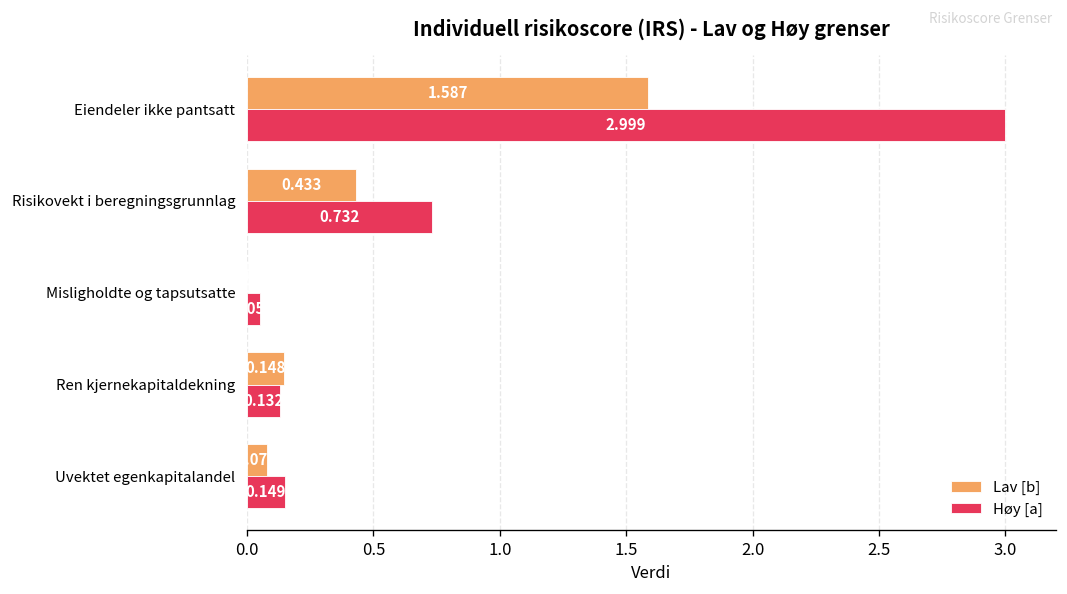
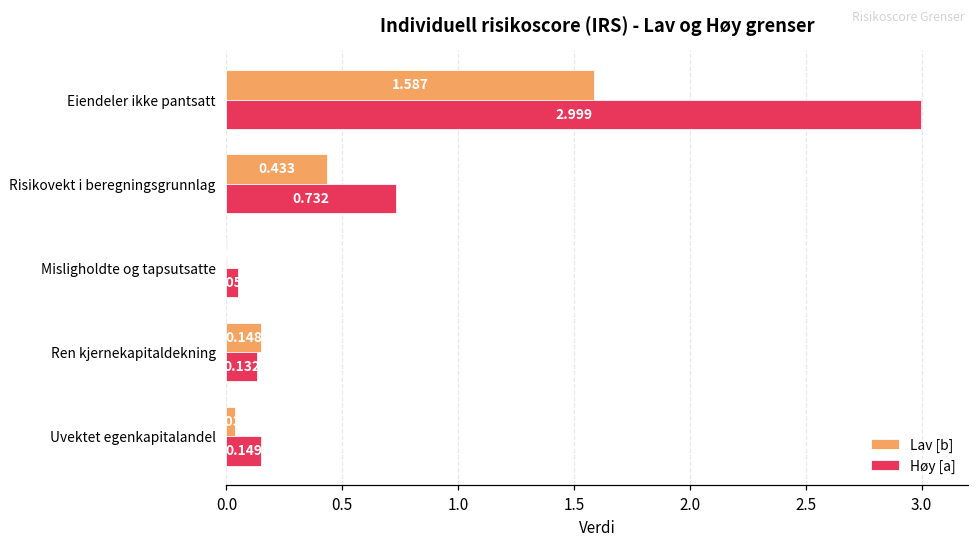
  {
    "Lav [b]": {
-     "Uvektet egenkapitalandel": 0.08
+     "Uvektet egenkapitalandel": 0.04
    },
    "Høy [a]": {
      "Eiendeler ikke pantsatt": 2.999,
      "Risikovekt i beregningsgrunnlag": 0.732,
      "Ren kjernekapitaldekning": 0.132,
      "Uvektet egenkapitalandel": 0.149
    }
  }
